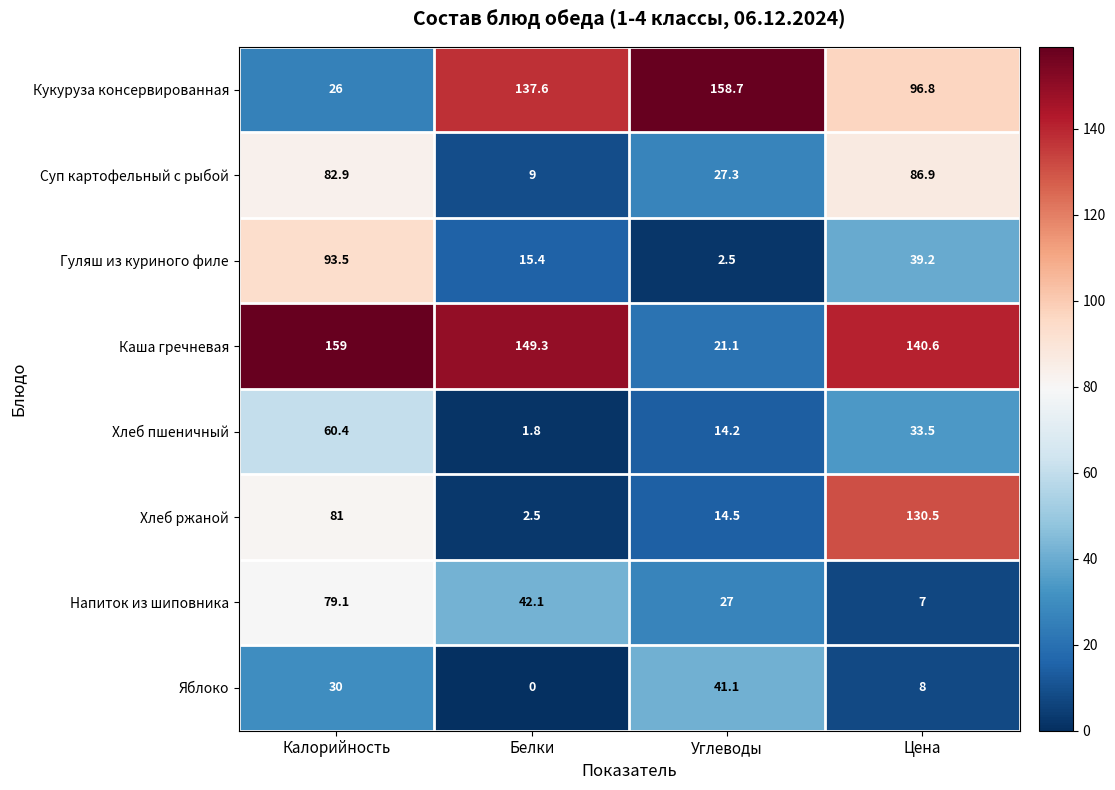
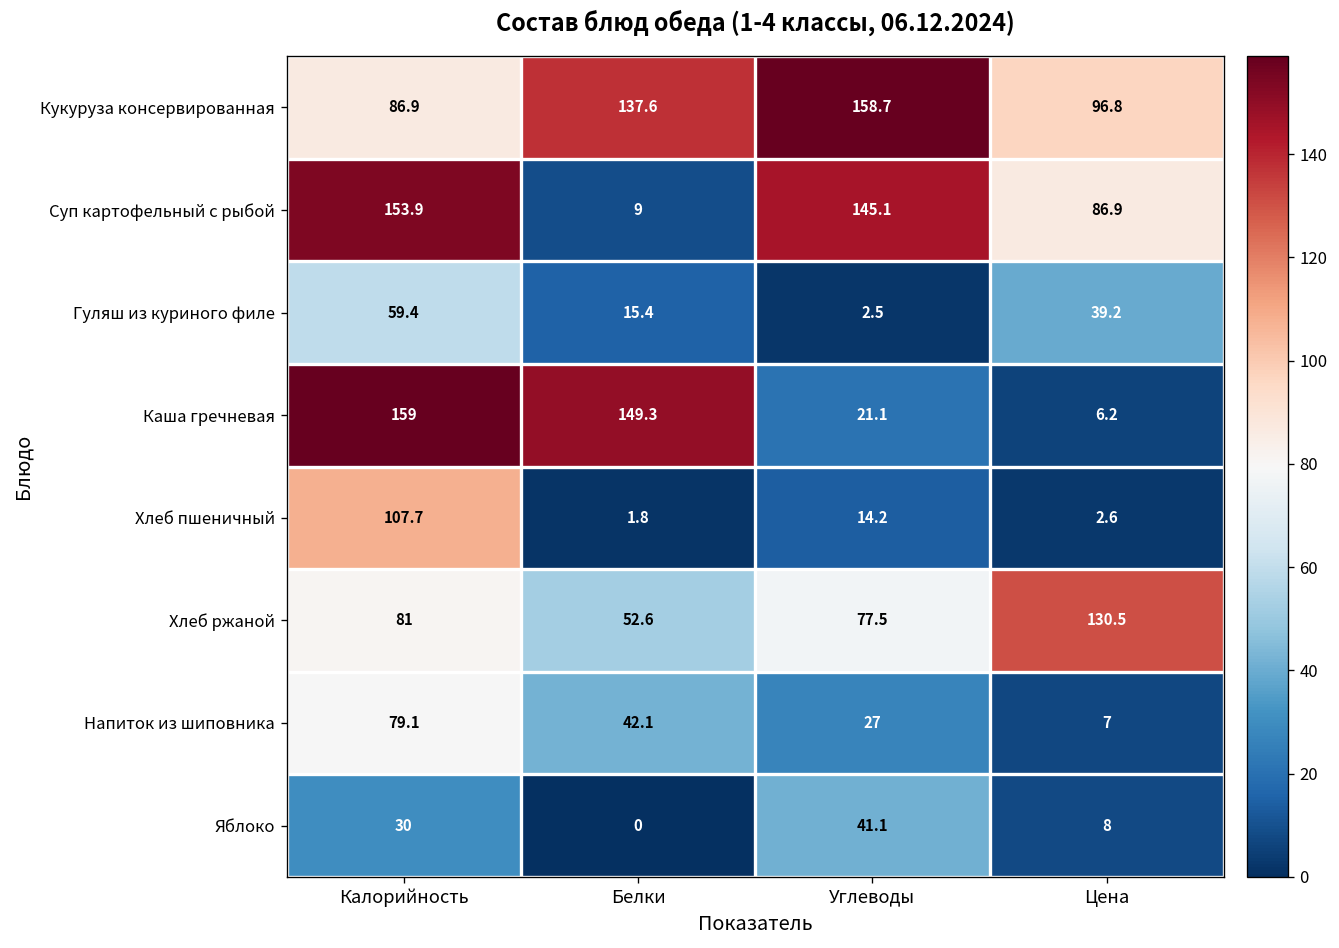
  {
    "Кукуруза консервированная": {
-     "Калорийность": 26,
+     "Калорийность": 86.9,
      "Белки": 137.6,
      "Углеводы": 158.7,
      "Цена": 96.8
    },
    "Суп картофельный с рыбой": {
-     "Калорийность": 82.9,
+     "Калорийность": 153.9,
      "Белки": 9,
-     "Углеводы": 27.3,
+     "Углеводы": 145.1,
      "Цена": 86.9
    },
    "Гуляш из куриного филе": {
-     "Калорийность": 93.5,
+     "Калорийность": 59.4,
      "Белки": 15.4,
      "Углеводы": 2.5,
      "Цена": 39.2
    },
    "Каша гречневая": {
      "Калорийность": 159,
      "Белки": 149.3,
      "Углеводы": 21.1,
-     "Цена": 140.6
+     "Цена": 6.2
    },
    "Хлеб пшеничный": {
-     "Калорийность": 60.4,
+     "Калорийность": 107.7,
      "Белки": 1.8,
      "Углеводы": 14.2,
-     "Цена": 33.5
+     "Цена": 2.6
    },
    "Хлеб ржаной": {
      "Калорийность": 81,
-     "Белки": 2.5,
-     "Углеводы": 14.5,
+     "Белки": 52.6,
+     "Углеводы": 77.5,
      "Цена": 130.5
    },
    "Напиток из шиповника": {
      "Калорийность": 79.1,
      "Белки": 42.1,
      "Углеводы": 27,
      "Цена": 7
    },
    "Яблоко": {
      "Калорийность": 30,
      "Белки": 0,
      "Углеводы": 41.1,
      "Цена": 8
    }
  }
